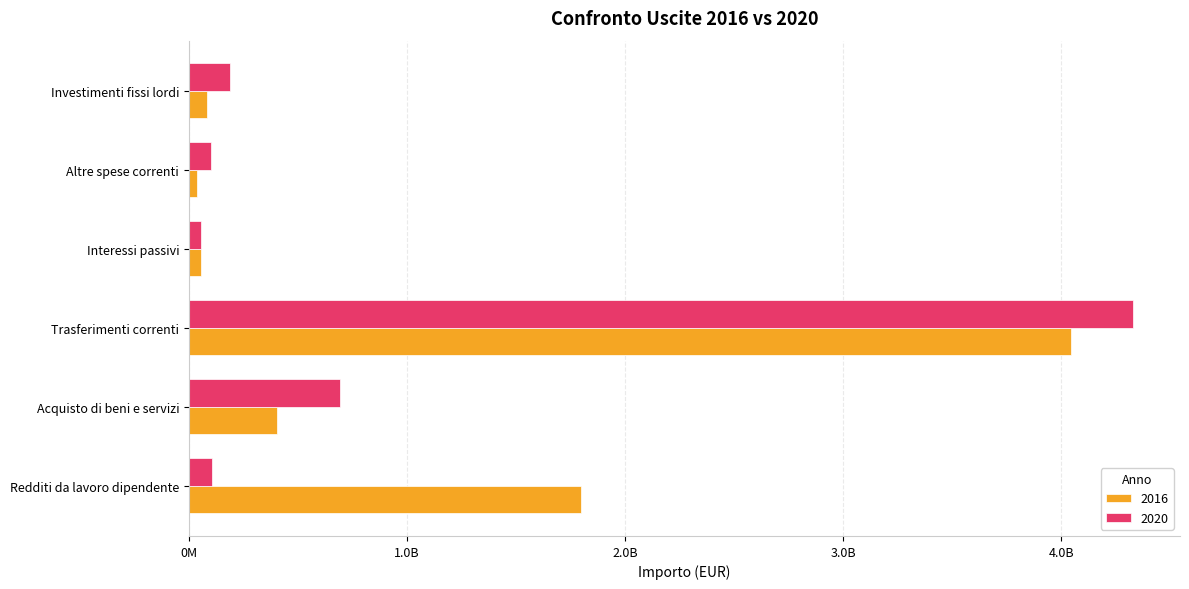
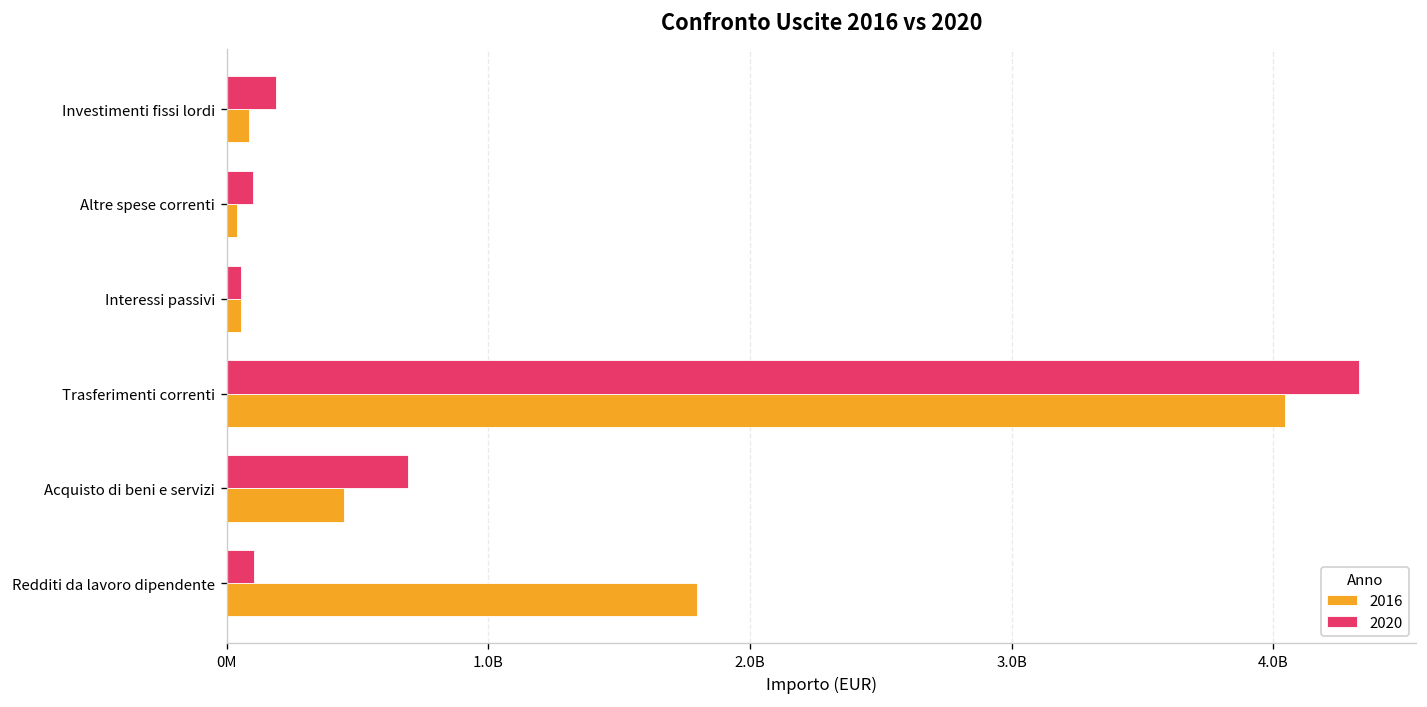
  {
    "2016": {
      "Investimenti fissi lordi": 80000000,
      "Altre spese correnti": 40000000,
      "Interessi passivi": 60000000,
      "Trasferimenti correnti": 4040000000,
-     "Acquisto di beni e servizi": 400000000,
+     "Acquisto di beni e servizi": 450000000,
      "Redditi da lavoro dipendente": 1800000000
    },
    "2020": {
      "Investimenti fissi lordi": 190000000,
      "Altre spese correnti": 100000000,
      "Interessi passivi": 50000000,
      "Trasferimenti correnti": 4330000000,
      "Acquisto di beni e servizi": 690000000,
      "Redditi da lavoro dipendente": 100000000
    }
  }
